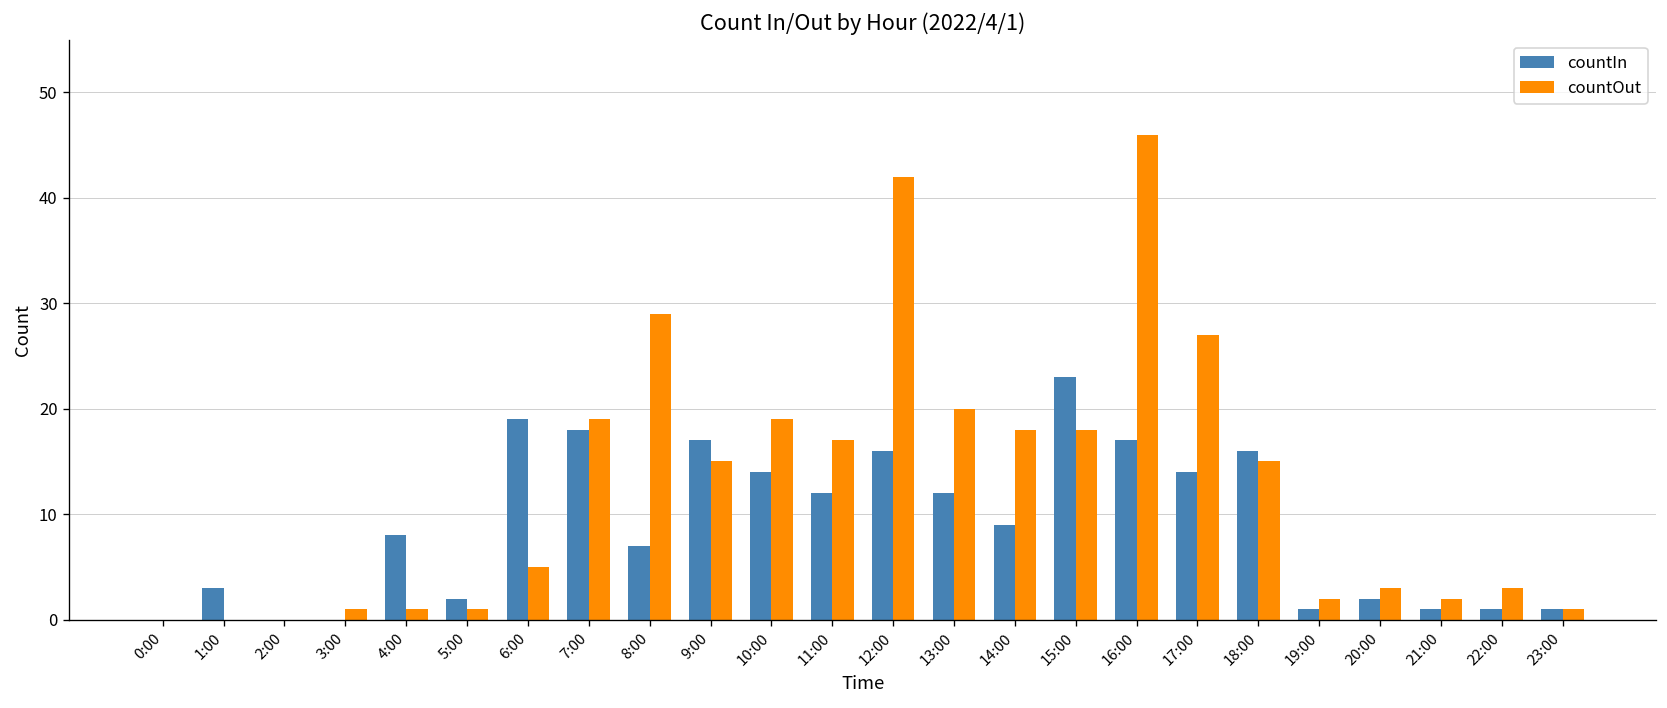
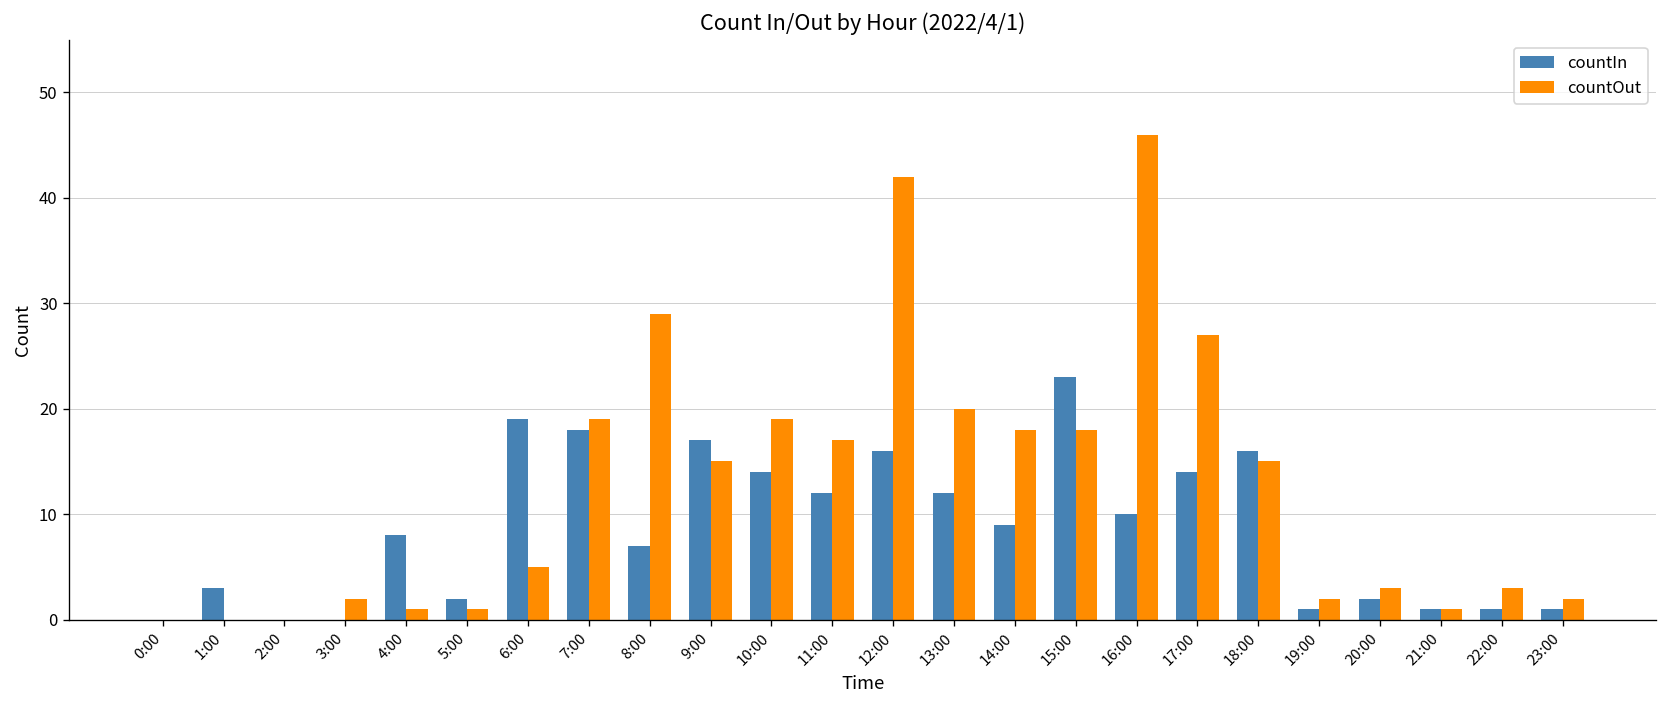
  {
    "countIn": {
      "0:00": 0,
      "1:00": 3,
      "2:00": 0,
      "3:00": 0,
      "4:00": 8,
      "5:00": 2,
      "6:00": 19,
      "7:00": 18,
      "8:00": 7,
      "9:00": 17,
      "10:00": 14,
      "11:00": 12,
      "12:00": 16,
      "13:00": 12,
      "14:00": 9,
      "15:00": 23,
-     "16:00": 17,
+     "16:00": 10,
      "17:00": 14,
      "18:00": 16,
      "19:00": 1,
      "20:00": 2,
      "21:00": 1,
      "22:00": 1,
      "23:00": 1
    },
    "countOut": {
      "0:00": 0,
      "1:00": 0,
      "2:00": 0,
-     "3:00": 1,
+     "3:00": 2,
      "4:00": 1,
      "5:00": 1,
      "6:00": 5,
      "7:00": 19,
      "8:00": 29,
      "9:00": 15,
      "10:00": 19,
      "11:00": 17,
      "12:00": 42,
      "13:00": 20,
      "14:00": 18,
      "15:00": 18,
      "16:00": 46,
      "17:00": 27,
      "18:00": 15,
      "19:00": 2,
      "20:00": 3,
-     "21:00": 2,
+     "21:00": 1,
      "22:00": 3,
-     "23:00": 1
+     "23:00": 2
    }
  }
